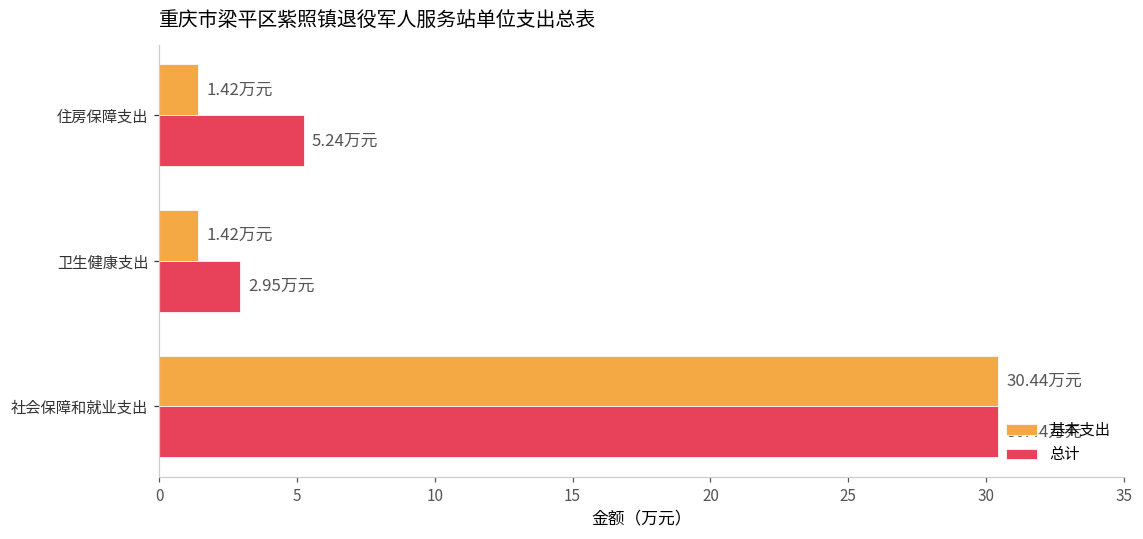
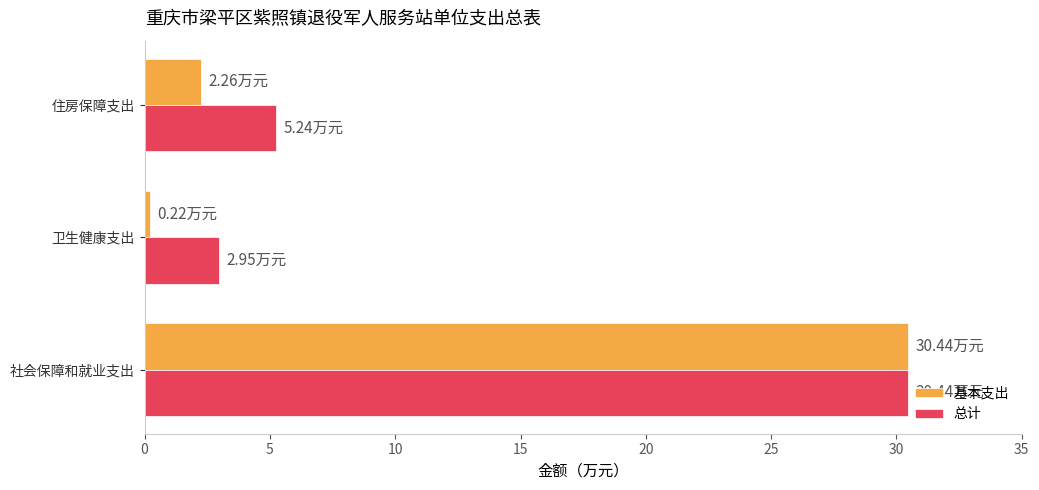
  {
    "基本支出": {
-     "住房保障支出": 1.42,
-     "卫生健康支出": 1.42,
+     "住房保障支出": 2.26,
+     "卫生健康支出": 0.22,
      "社会保障和就业支出": 30.44
    },
    "总计": {
      "住房保障支出": 5.24,
      "卫生健康支出": 2.95,
      "社会保障和就业支出": 30.44
    }
  }
